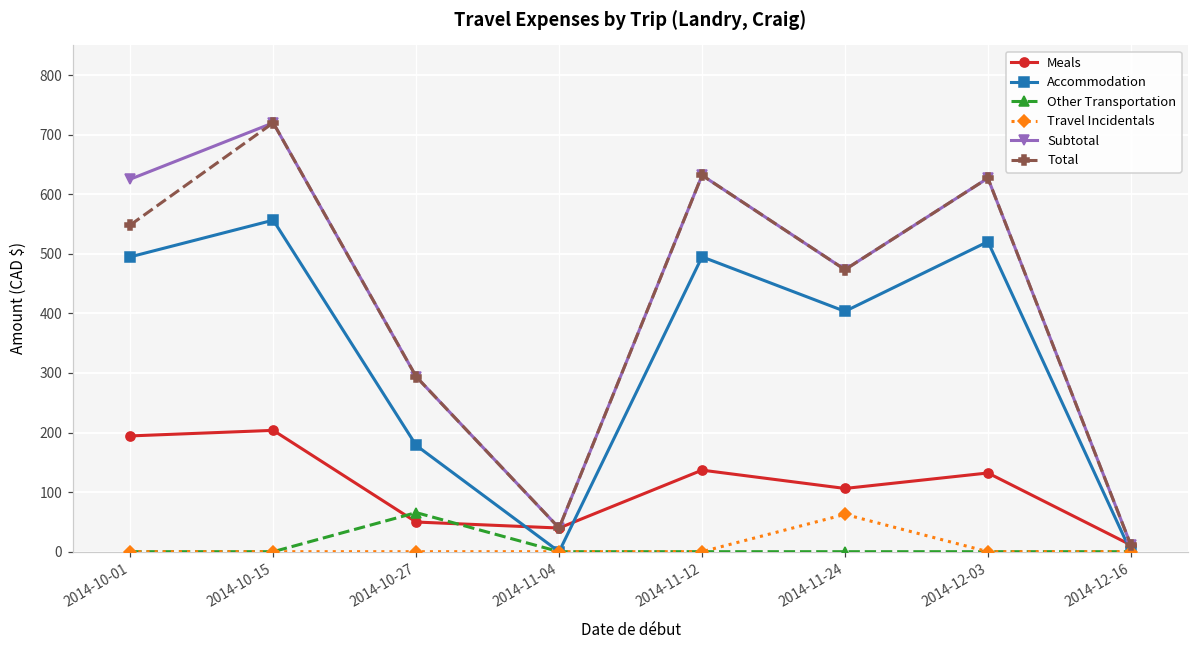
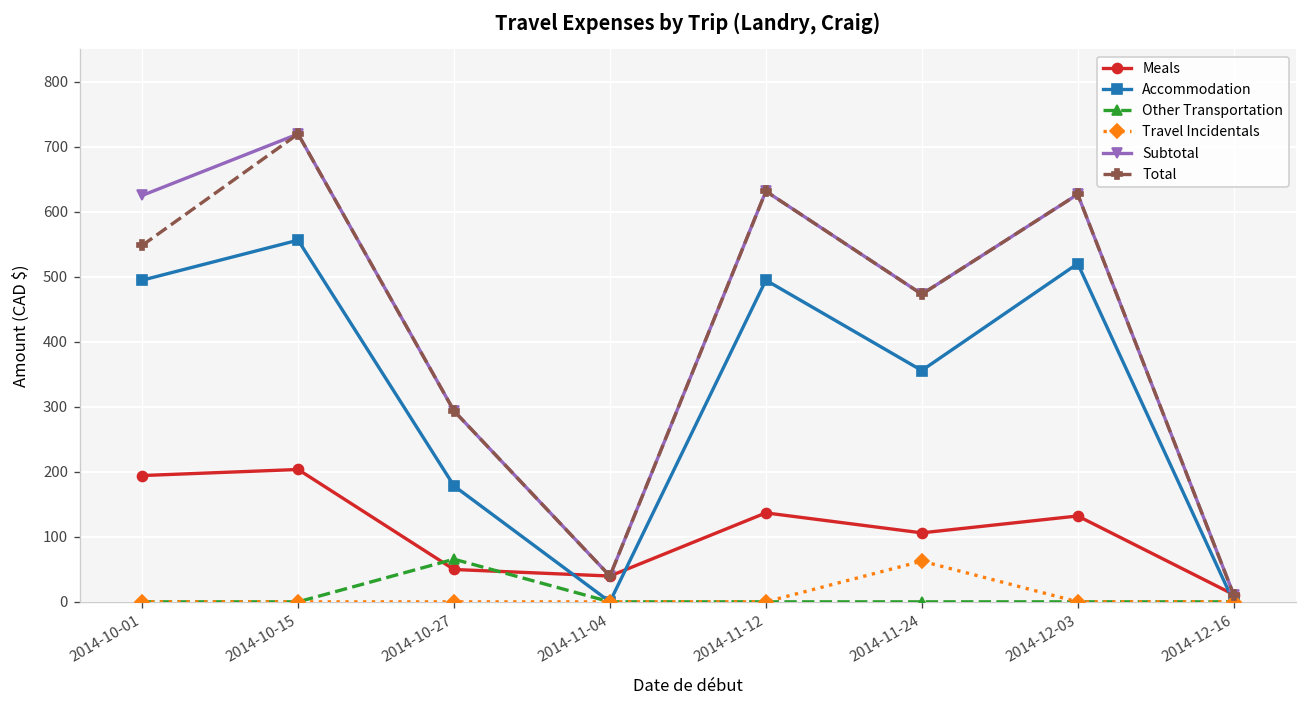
  {
    "Meals": {
      "2014-10-01": 190,
      "2014-10-15": 200,
      "2014-10-27": 50,
      "2014-11-12": 140,
      "2014-11-24": 110,
      "2014-12-03": 130
    },
    "Accommodation": {
      "2014-10-01": 490,
      "2014-10-15": 560,
      "2014-10-27": 180,
      "2014-11-12": 490,
-     "2014-11-24": 400,
+     "2014-11-24": 360,
      "2014-12-03": 520
    },
    "Other Transportation": {
      "2014-10-27": 70,
      "2014-11-24": 0
    },
    "Travel Incidentals": {
      "2014-10-27": 0,
      "2014-11-24": 60
    },
    "Subtotal": {
      "2014-10-01": 630
    },
    "Total": {
      "2014-10-01": 550
    }
  }
